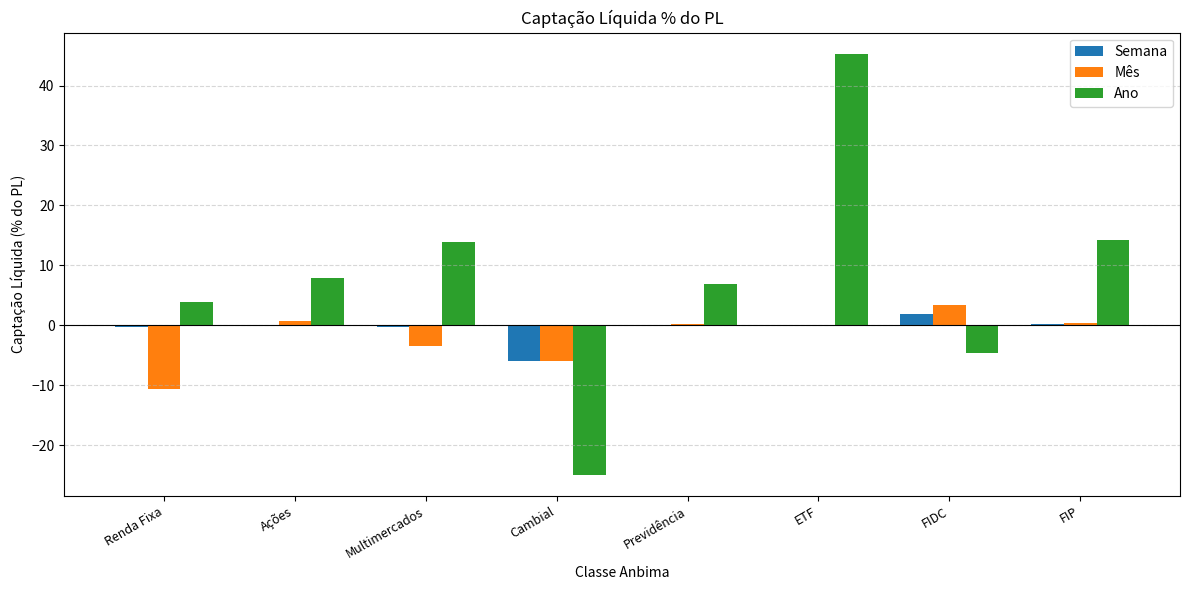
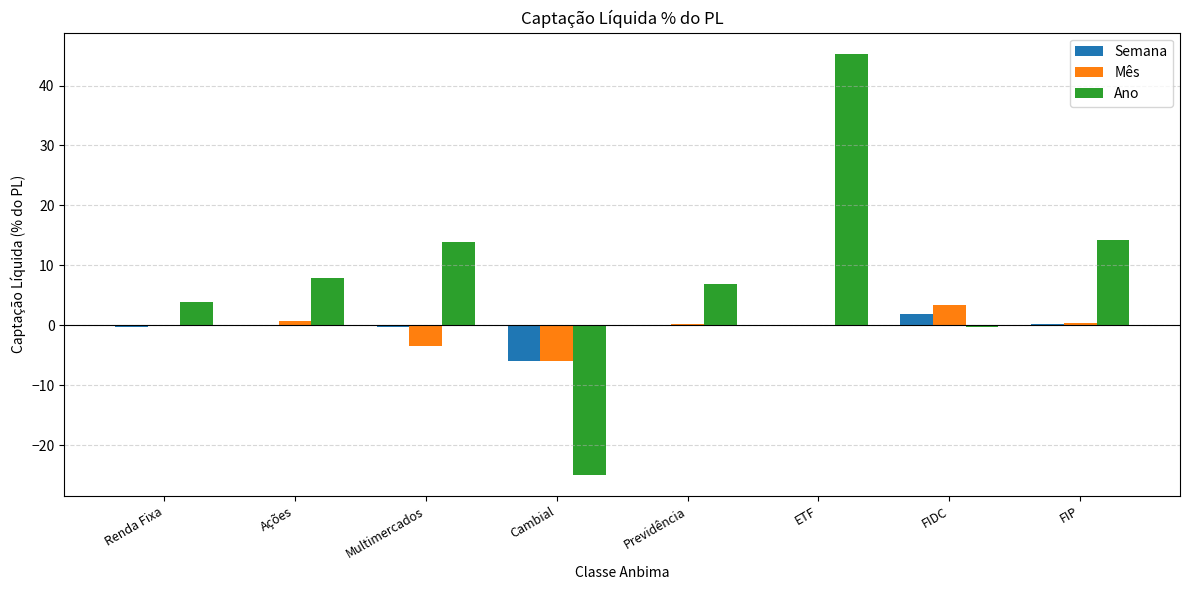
  {
    "Semana": {
      "Cambial": -6,
      "ETF": 0,
      "FIDC": 2
    },
    "Mês": {
-     "Renda Fixa": -11,
+     "Renda Fixa": 0,
      "Ações": 1,
      "Multimercados": -4,
      "Cambial": -6,
      "ETF": 0,
      "FIDC": 3
    },
    "Ano": {
      "Renda Fixa": 4,
      "Ações": 8,
      "Multimercados": 14,
      "Cambial": -25,
      "Previdência": 7,
      "ETF": 45,
-     "FIDC": -5,
+     "FIDC": 0,
      "FIP": 14
    }
  }
